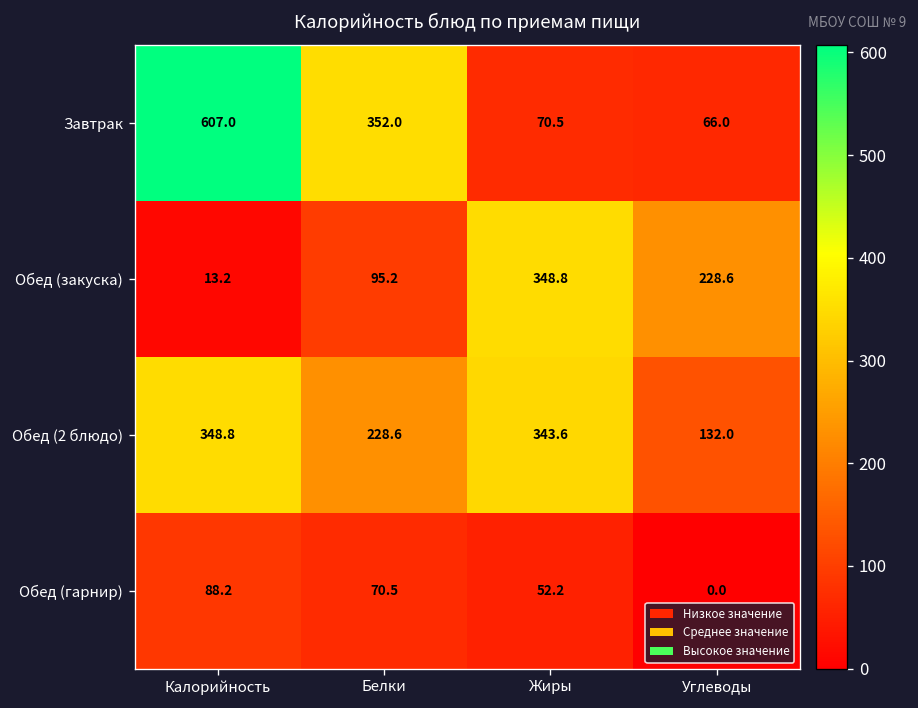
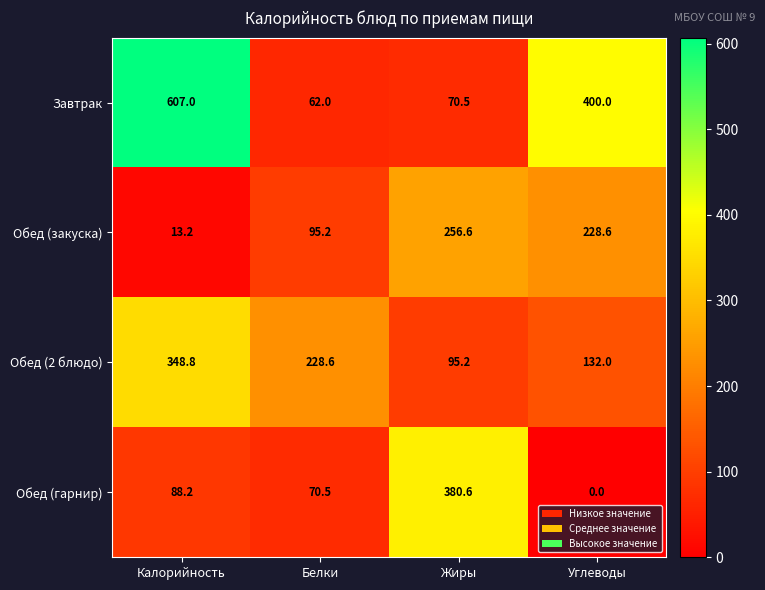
  {
    "Завтрак": {
      "Калорийность": 607.0,
-     "Белки": 352.0,
+     "Белки": 62.0,
      "Жиры": 70.5,
-     "Углеводы": 66.0
+     "Углеводы": 400.0
    },
    "Обед (закуска)": {
      "Калорийность": 13.2,
      "Белки": 95.2,
-     "Жиры": 348.8,
+     "Жиры": 256.6,
      "Углеводы": 228.6
    },
    "Обед (2 блюдо)": {
      "Калорийность": 348.8,
      "Белки": 228.6,
-     "Жиры": 343.6,
+     "Жиры": 95.2,
      "Углеводы": 132.0
    },
    "Обед (гарнир)": {
      "Калорийность": 88.2,
      "Белки": 70.5,
-     "Жиры": 52.2,
+     "Жиры": 380.6,
      "Углеводы": 0.0
    }
  }
